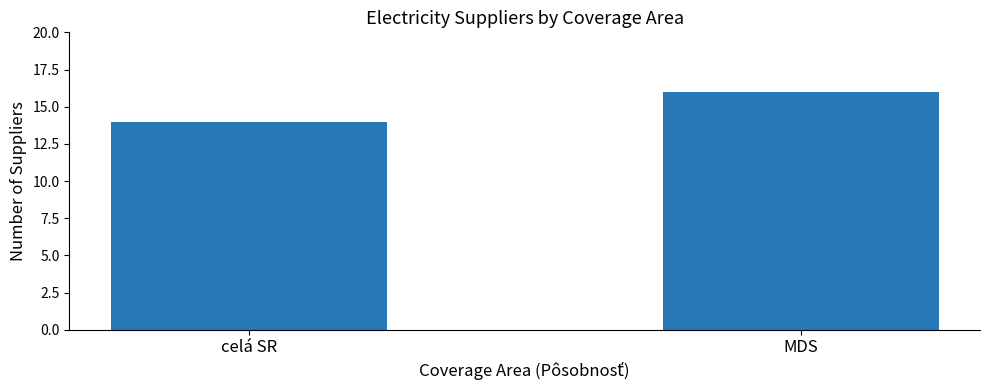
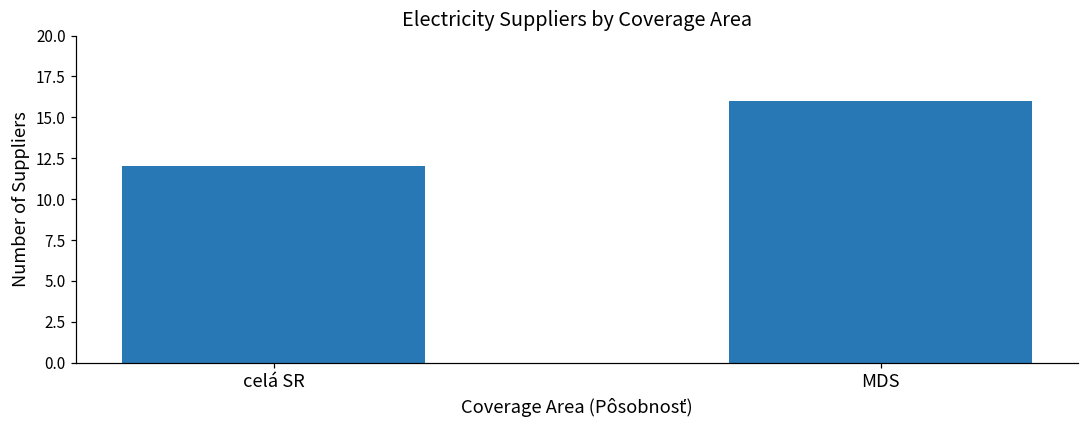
  {
-   "celá SR": 14,
+   "celá SR": 12,
    "MDS": 16
  }
